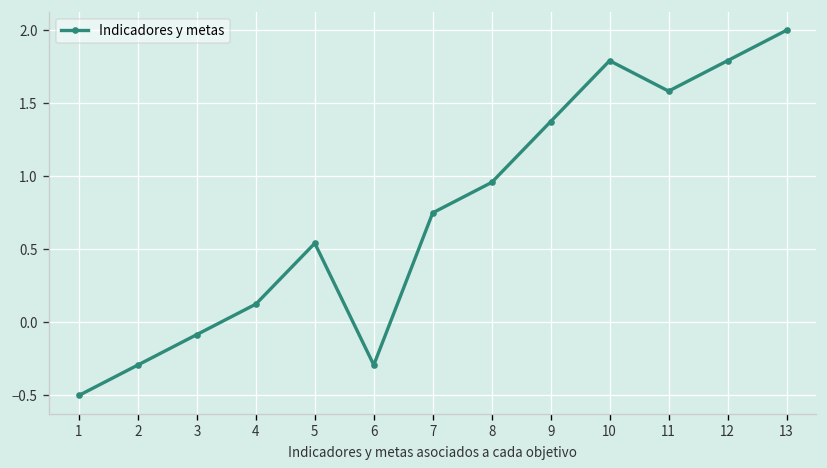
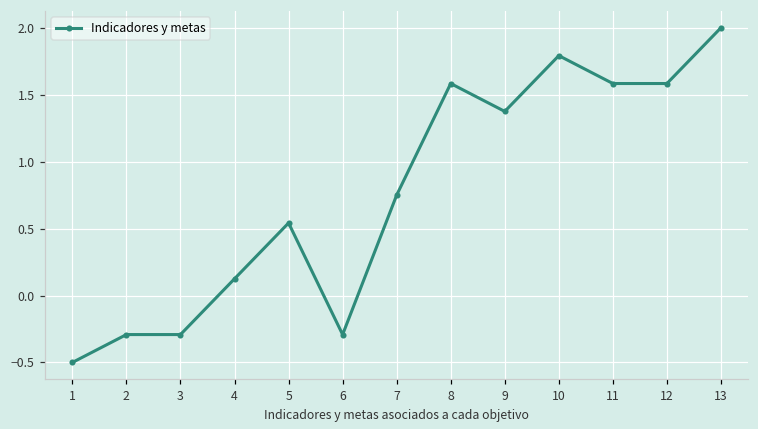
  {
    "1": -0.50,
    "2": -0.29,
-   "3": -0.08,
+   "3": -0.29,
    "4": 0.13,
    "5": 0.54,
    "6": -0.29,
    "7": 0.75,
-   "8": 0.96,
+   "8": 1.58,
    "9": 1.38,
    "10": 1.79,
    "11": 1.58,
-   "12": 1.79,
+   "12": 1.58,
    "13": 2.00
  }
